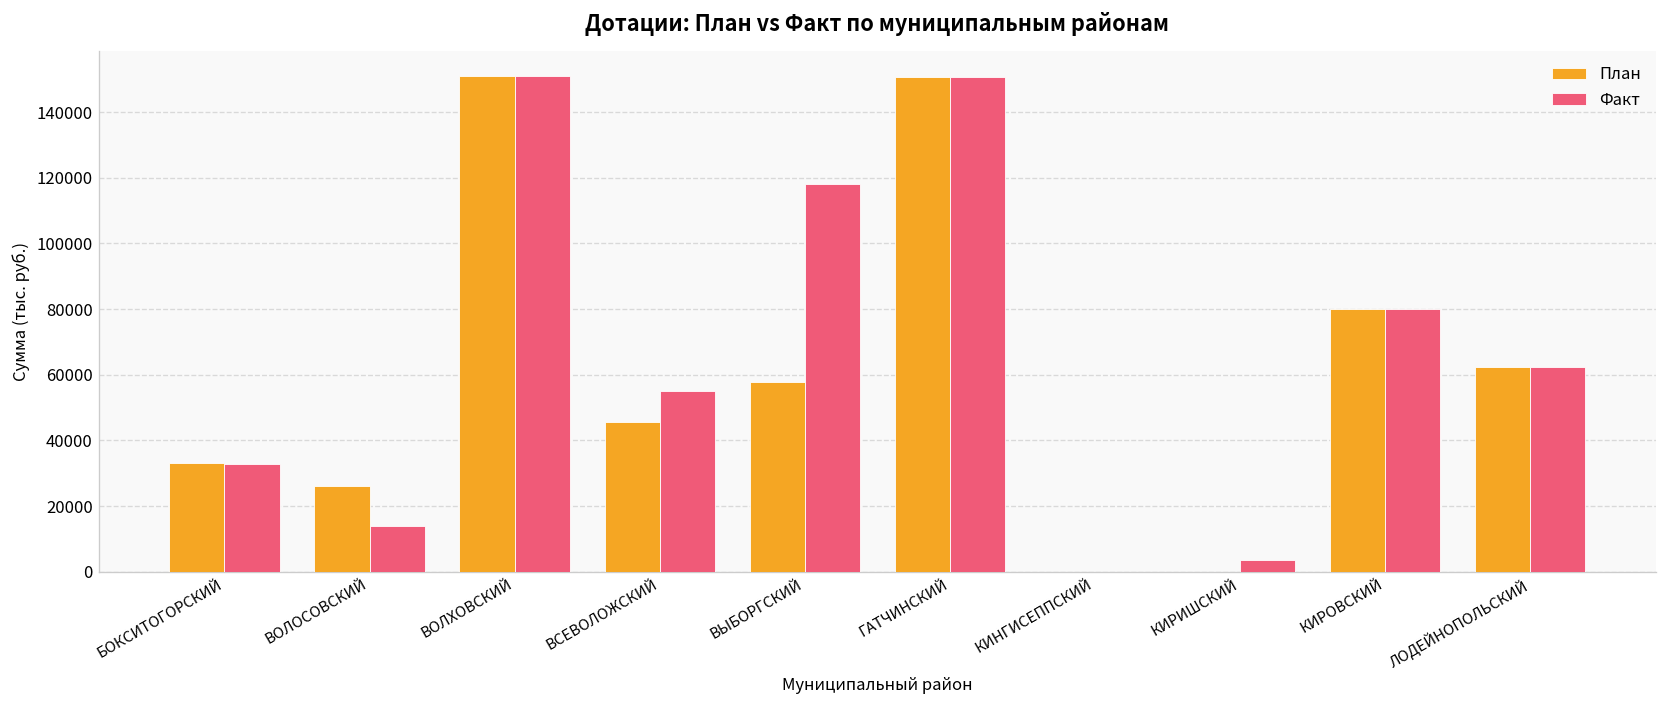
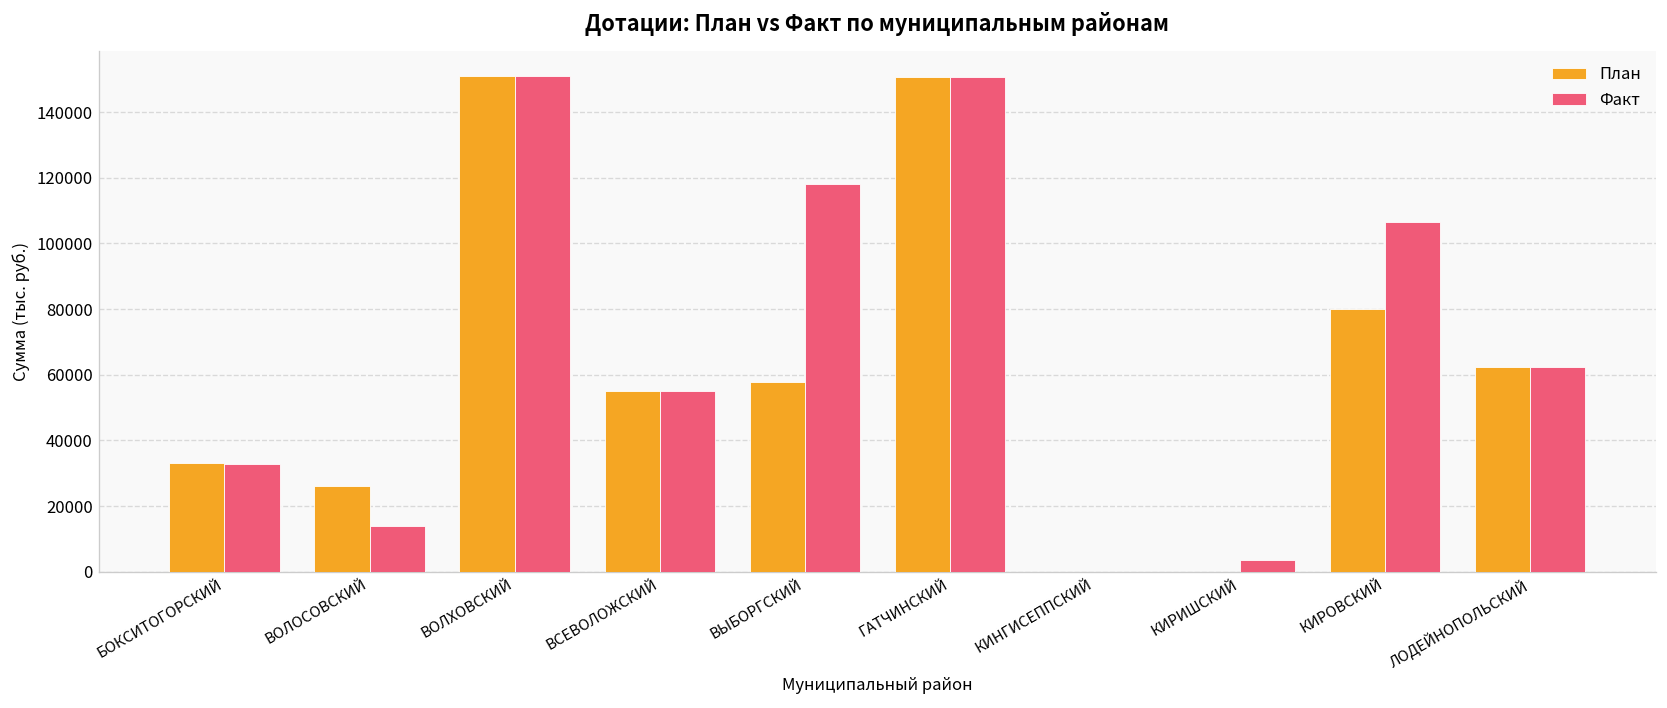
  {
    "План": {
      "БОКСИТОГОРСКИЙ": 33000,
      "ВОЛОСОВСКИЙ": 26000,
      "ВОЛХОВСКИЙ": 151000,
-     "ВСЕВОЛОЖСКИЙ": 46000,
+     "ВСЕВОЛОЖСКИЙ": 55000,
      "ВЫБОРГСКИЙ": 58000,
      "ГАТЧИНСКИЙ": 151000,
      "КИНГИСЕППСКИЙ": 0,
      "КИРИШСКИЙ": 0,
      "КИРОВСКИЙ": 80000,
      "ЛОДЕЙНОПОЛЬСКИЙ": 62000
    },
    "Факт": {
      "БОКСИТОГОРСКИЙ": 33000,
      "ВОЛОСОВСКИЙ": 14000,
      "ВОЛХОВСКИЙ": 151000,
      "ВСЕВОЛОЖСКИЙ": 55000,
      "ВЫБОРГСКИЙ": 118000,
      "ГАТЧИНСКИЙ": 151000,
      "КИНГИСЕППСКИЙ": 0,
      "КИРИШСКИЙ": 3000,
-     "КИРОВСКИЙ": 80000,
+     "КИРОВСКИЙ": 106000,
      "ЛОДЕЙНОПОЛЬСКИЙ": 62000
    }
  }
